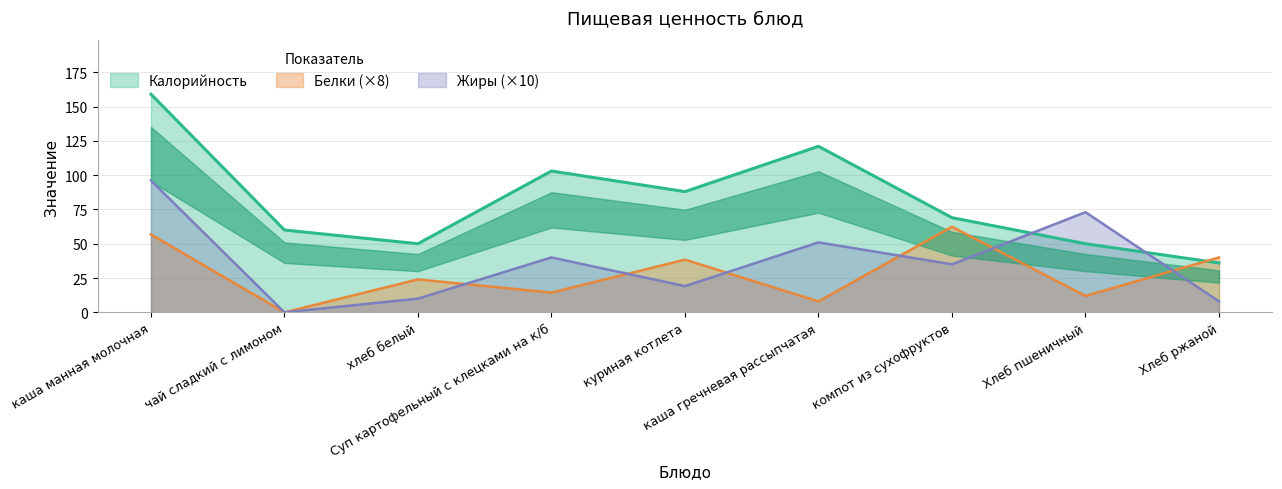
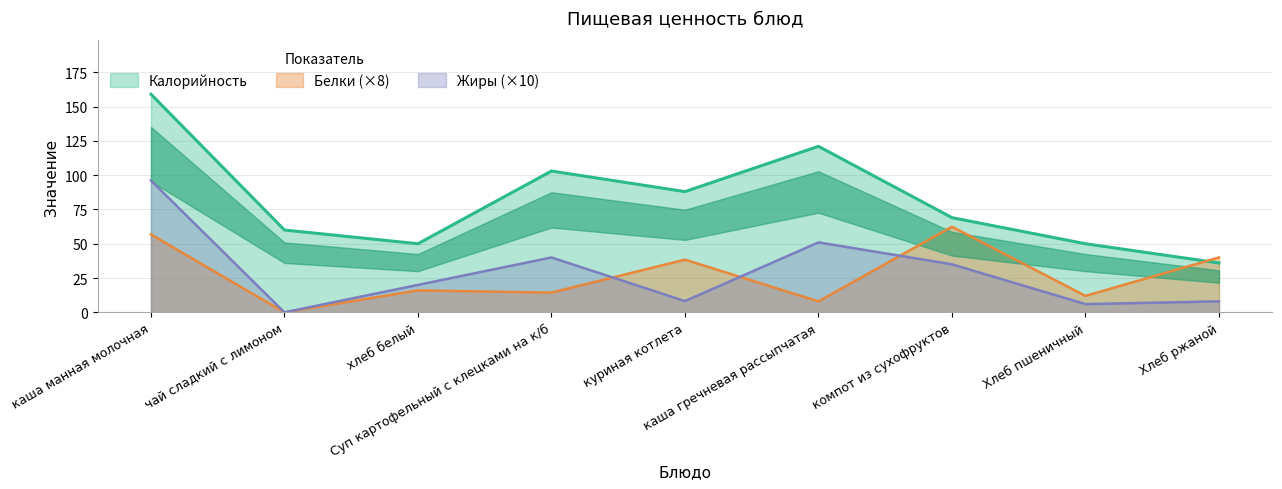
  {
    "Белки (×8)": {
      "каша манная молочная": 57,
-     "хлеб белый": 24,
+     "хлеб белый": 16,
      "Суп картофельный с клецками на к/б": 14,
      "куриная котлета": 38,
      "каша гречневая рассыпчатая": 8,
      "компот из сухофруктов": 62,
      "Хлеб пшеничный": 12,
      "Хлеб ржаной": 40
    },
    "Жиры (×10)": {
      "каша манная молочная": 96,
-     "хлеб белый": 10,
+     "хлеб белый": 20,
      "Суп картофельный с клецками на к/б": 40,
-     "куриная котлета": 19,
+     "куриная котлета": 8,
      "каша гречневая рассыпчатая": 51,
      "компот из сухофруктов": 35,
-     "Хлеб пшеничный": 73,
+     "Хлеб пшеничный": 6,
      "Хлеб ржаной": 8
    }
  }
